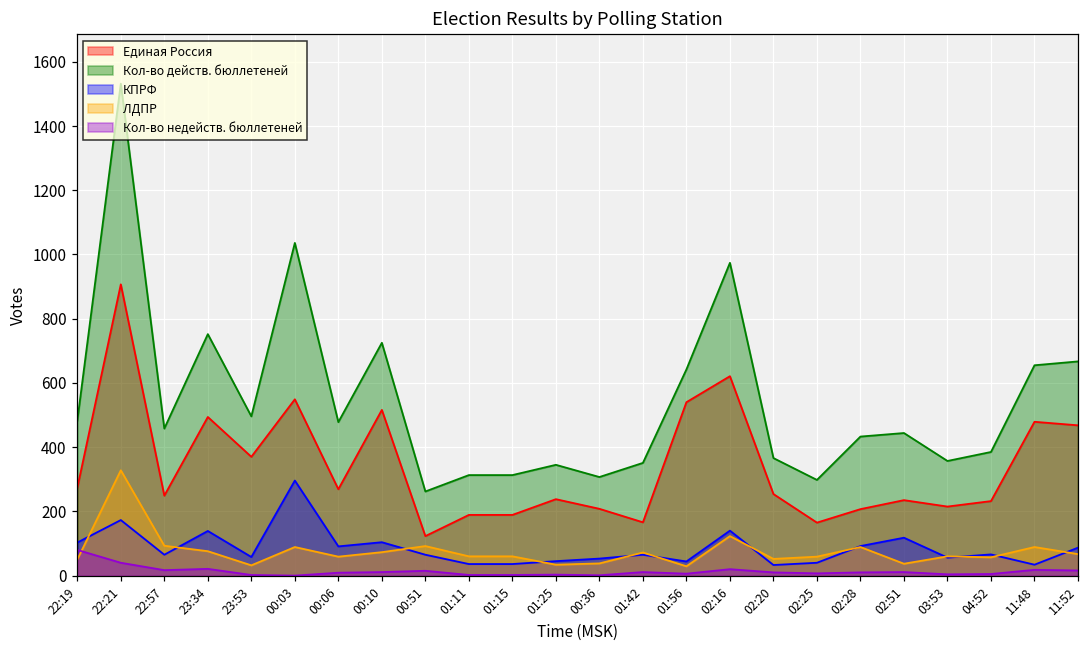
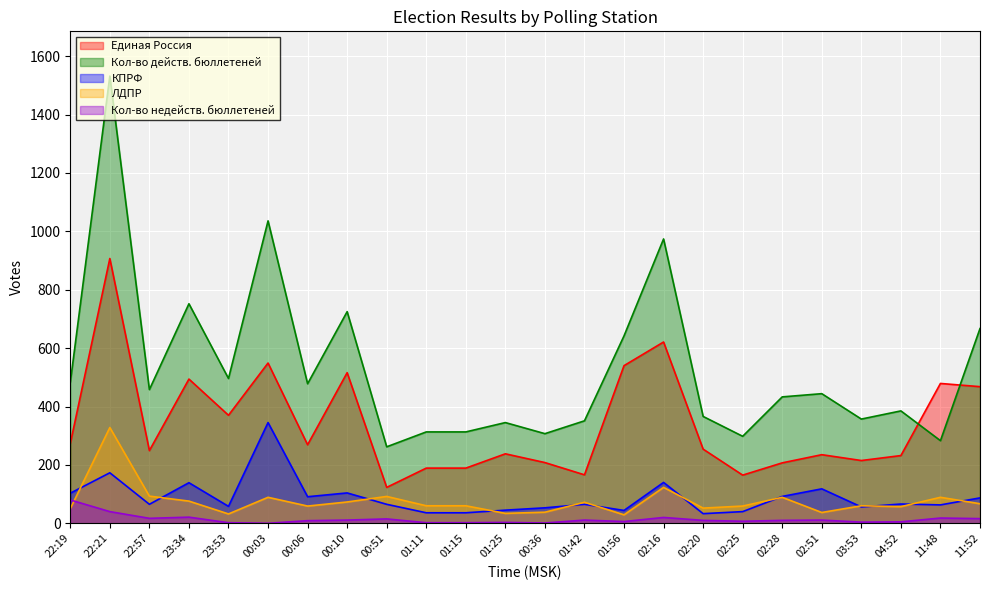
  {
    "Единая Россия": {
      "22:19": 270,
      "22:21": 910,
      "22:57": 250,
      "23:34": 490,
      "23:53": 370,
      "00:03": 550,
      "00:06": 270,
      "00:10": 520,
      "00:51": 120,
      "01:11": 190,
      "01:15": 190,
      "01:25": 240,
      "00:36": 210,
      "01:42": 170,
      "01:56": 540,
      "02:16": 620,
      "02:20": 250,
      "02:25": 170,
      "02:28": 210,
      "02:51": 240,
      "03:53": 220,
      "04:52": 230,
      "11:48": 480,
      "11:52": 470
    },
    "Кол-во действ. бюллетеней": {
      "22:19": 480,
      "22:57": 460,
      "23:34": 750,
      "23:53": 500,
      "00:03": 1040,
      "00:06": 480,
      "00:10": 730,
      "00:51": 260,
      "01:11": 310,
      "01:15": 310,
      "01:25": 350,
      "00:36": 310,
      "01:42": 350,
      "01:56": 640,
      "02:16": 970,
      "02:20": 370,
      "02:25": 300,
      "02:28": 430,
      "02:51": 440,
      "03:53": 360,
      "04:52": 390,
-     "11:48": 660,
+     "11:48": 280,
      "11:52": 670
    },
    "КПРФ": {
      "22:19": 100,
      "22:21": 170,
      "22:57": 70,
      "23:34": 140,
      "23:53": 60,
-     "00:03": 300,
+     "00:03": 350,
      "00:06": 90,
      "00:10": 100,
      "00:51": 70,
      "01:11": 40,
      "01:15": 40,
      "01:25": 50,
      "00:36": 50,
      "01:56": 40,
      "02:16": 140,
      "02:20": 30,
      "02:25": 40,
      "02:51": 120,
      "04:52": 70,
-     "11:48": 30,
+     "11:48": 60,
      "11:52": 90
    },
    "ЛДПР": {
      "22:19": 50,
      "22:21": 330,
      "22:57": 90,
      "23:34": 80,
      "23:53": 30,
      "00:03": 90,
      "00:06": 60,
      "00:10": 70,
      "00:51": 90,
      "01:11": 60,
      "01:15": 60,
      "01:25": 30,
      "00:36": 40,
      "01:56": 30,
      "02:16": 120,
      "02:20": 50,
      "02:25": 60,
      "02:51": 40,
      "04:52": 60,
      "11:48": 90,
      "11:52": 70
    },
    "Кол-во недейств. бюллетеней": {
      "22:19": 80,
      "22:21": 40,
      "22:57": 20,
      "23:34": 20,
      "23:53": 0,
      "00:03": 0,
      "00:06": 10,
      "00:10": 10,
      "00:51": 20,
      "01:11": 0,
      "01:15": 0,
      "01:25": 0,
      "00:36": 0,
      "01:42": 10,
      "01:56": 10,
      "02:16": 20,
      "02:20": 10,
      "02:25": 10,
      "02:28": 10,
      "02:51": 10,
      "03:53": 0,
      "04:52": 10,
      "11:48": 20,
      "11:52": 20
    }
  }
